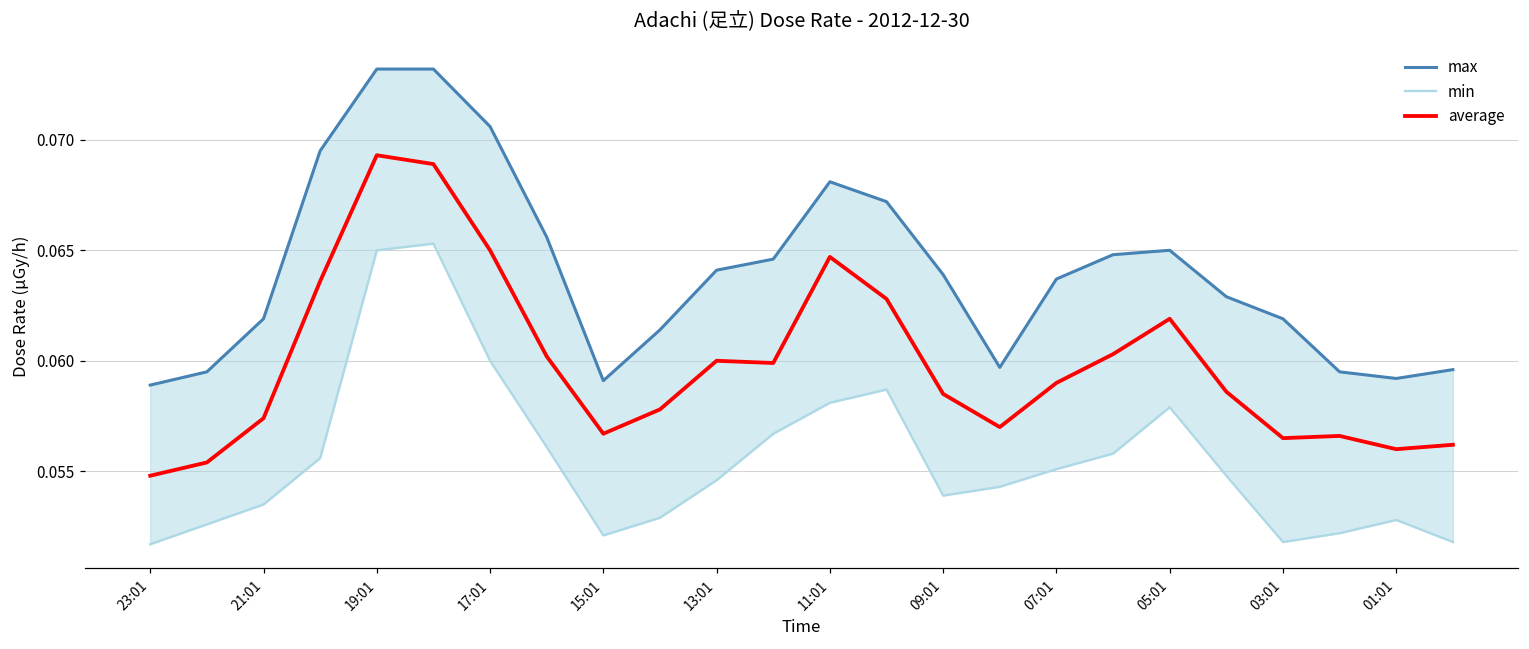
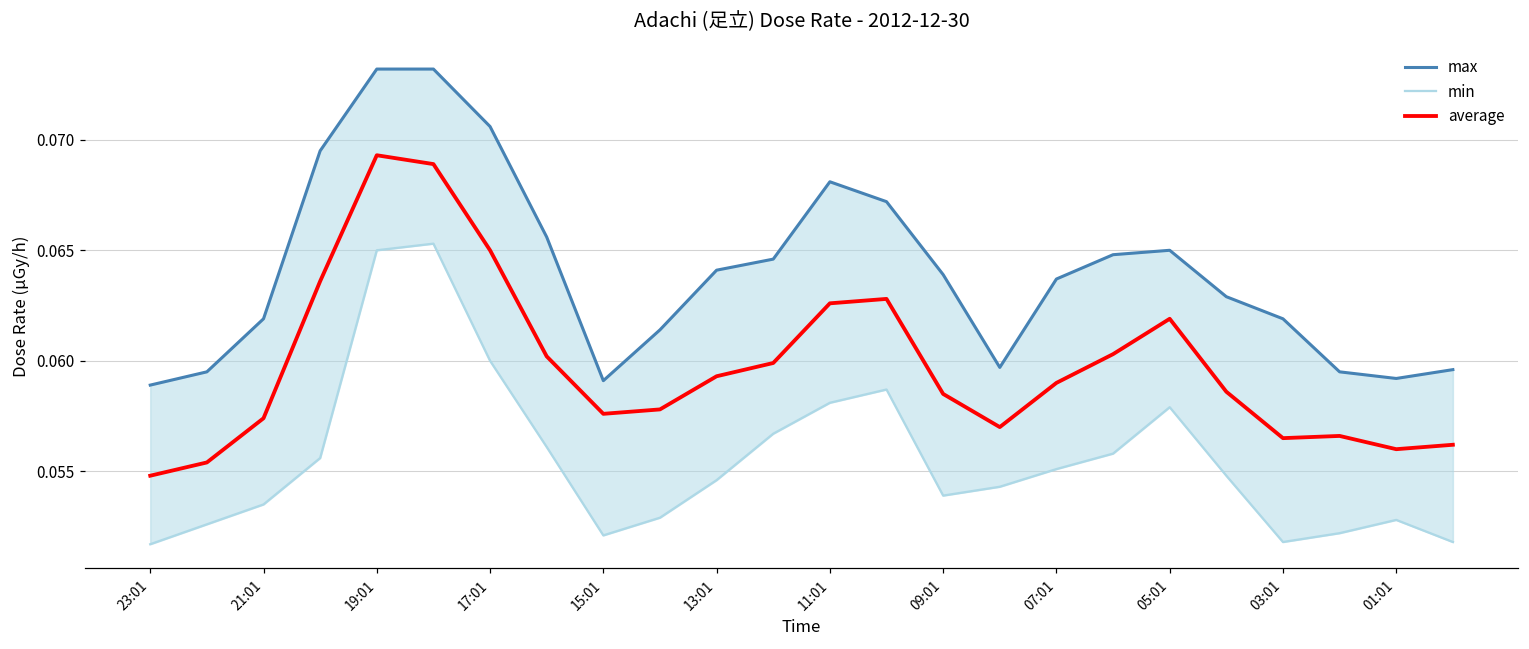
  {
    "max": {
      "23:01": 0.0589,
      "21:01": 0.0619,
      "19:01": 0.0732,
      "17:01": 0.0706,
      "15:01": 0.0591,
      "13:01": 0.0641,
      "11:01": 0.0681,
      "09:01": 0.0639,
      "07:01": 0.0637,
      "05:01": 0.0650,
      "03:01": 0.0619,
      "01:01": 0.0592
    },
    "min": {
      "23:01": 0.0517,
      "21:01": 0.0535,
      "19:01": 0.0650,
      "17:01": 0.0600,
      "15:01": 0.0521,
      "13:01": 0.0546,
      "11:01": 0.0581,
      "09:01": 0.0539,
      "07:01": 0.0551,
      "05:01": 0.0579,
      "03:01": 0.0518,
      "01:01": 0.0528
    },
    "average": {
      "23:01": 0.0548,
      "21:01": 0.0574,
      "19:01": 0.0693,
      "17:01": 0.0650,
-     "15:01": 0.0567,
-     "13:01": 0.0600,
-     "11:01": 0.0647,
+     "15:01": 0.0576,
+     "13:01": 0.0593,
+     "11:01": 0.0626,
      "09:01": 0.0585,
      "07:01": 0.0590,
      "05:01": 0.0619,
      "03:01": 0.0565,
      "01:01": 0.0560
    }
  }
